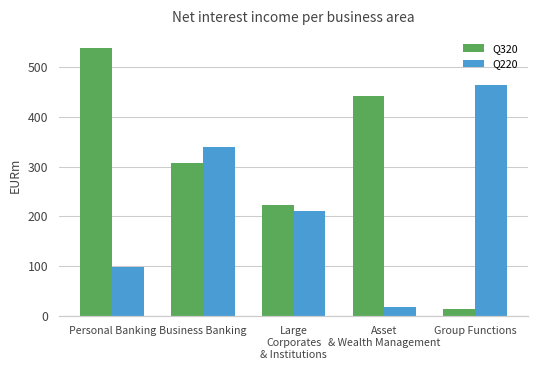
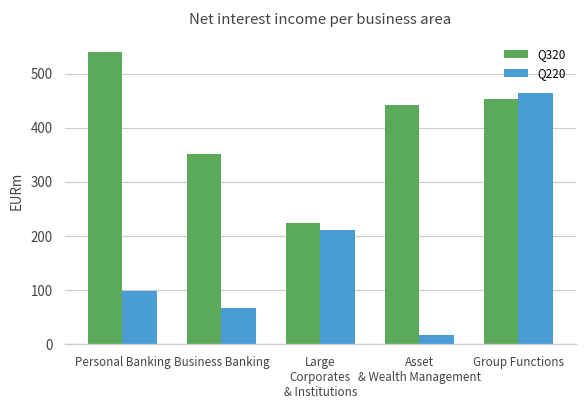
  {
    "Q320": {
      "Personal Banking": 540,
-     "Business Banking": 310,
+     "Business Banking": 350,
      "Large Corporates & Institutions": 220,
      "Asset & Wealth Management": 440,
-     "Group Functions": 10
+     "Group Functions": 450
    },
    "Q220": {
      "Personal Banking": 100,
-     "Business Banking": 340,
+     "Business Banking": 70,
      "Large Corporates & Institutions": 210,
      "Asset & Wealth Management": 20,
      "Group Functions": 460
    }
  }
